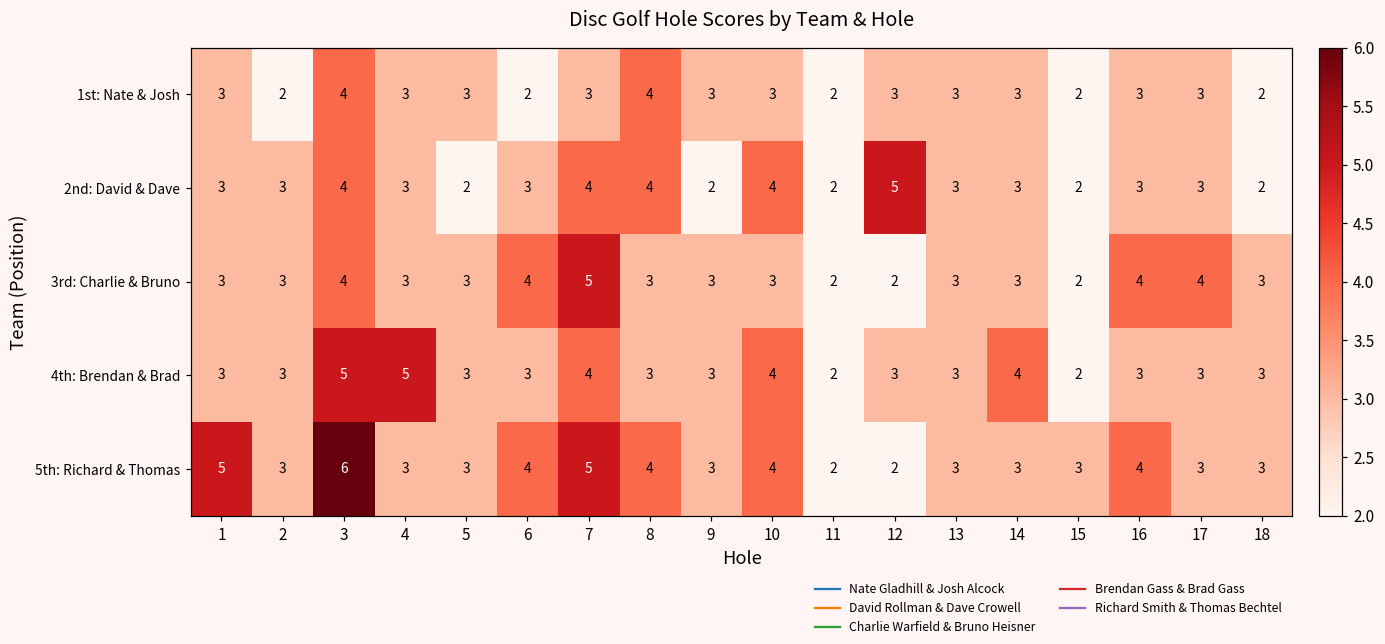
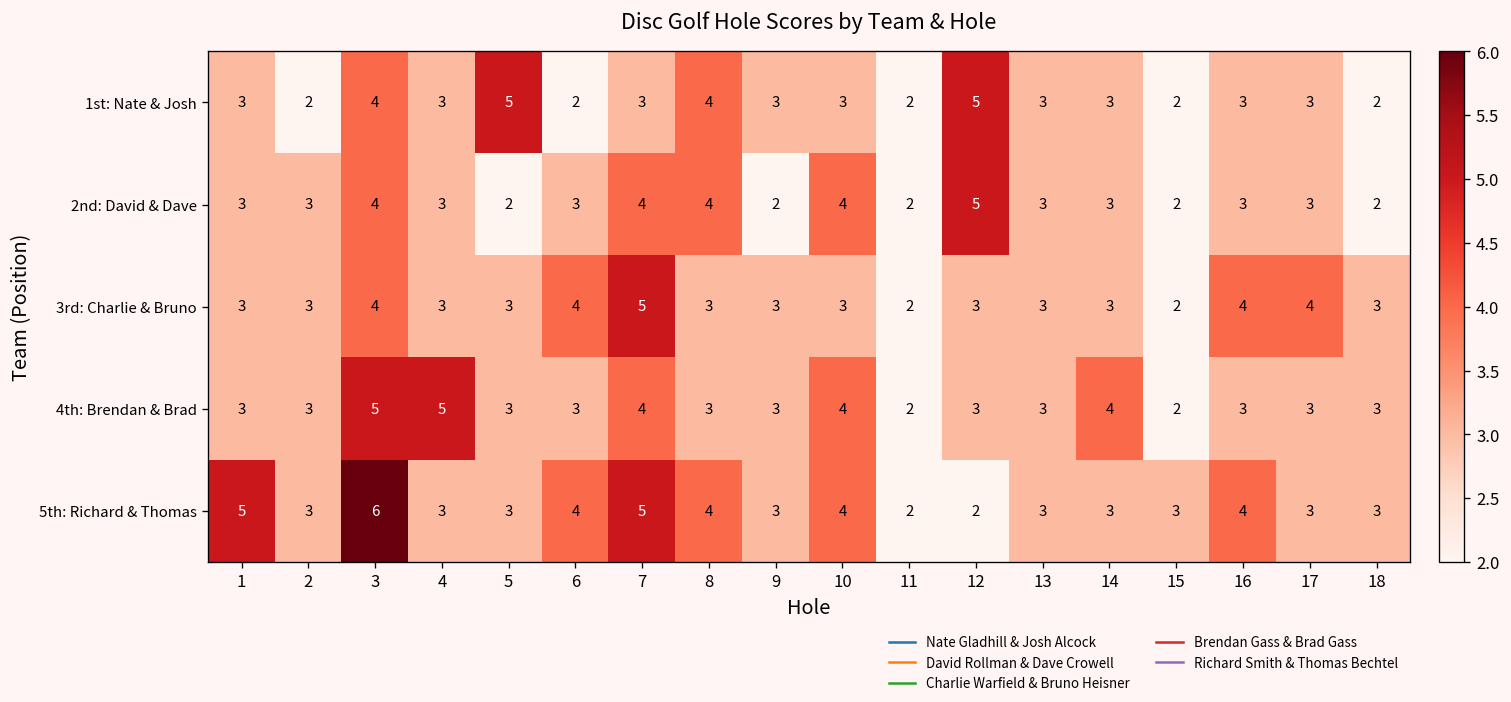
  {
    "1st: Nate & Josh": {
      "1": 3,
      "2": 2,
      "3": 4,
      "4": 3,
-     "5": 3,
+     "5": 5,
      "6": 2,
      "7": 3,
      "8": 4,
      "9": 3,
      "10": 3,
      "11": 2,
-     "12": 3,
+     "12": 5,
      "13": 3,
      "14": 3,
      "15": 2,
      "16": 3,
      "17": 3,
      "18": 2
    },
    "2nd: David & Dave": {
      "1": 3,
      "2": 3,
      "3": 4,
      "4": 3,
      "5": 2,
      "6": 3,
      "7": 4,
      "8": 4,
      "9": 2,
      "10": 4,
      "11": 2,
      "12": 5,
      "13": 3,
      "14": 3,
      "15": 2,
      "16": 3,
      "17": 3,
      "18": 2
    },
    "3rd: Charlie & Bruno": {
      "1": 3,
      "2": 3,
      "3": 4,
      "4": 3,
      "5": 3,
      "6": 4,
      "7": 5,
      "8": 3,
      "9": 3,
      "10": 3,
      "11": 2,
-     "12": 2,
+     "12": 3,
      "13": 3,
      "14": 3,
      "15": 2,
      "16": 4,
      "17": 4,
      "18": 3
    },
    "4th: Brendan & Brad": {
      "1": 3,
      "2": 3,
      "3": 5,
      "4": 5,
      "5": 3,
      "6": 3,
      "7": 4,
      "8": 3,
      "9": 3,
      "10": 4,
      "11": 2,
      "12": 3,
      "13": 3,
      "14": 4,
      "15": 2,
      "16": 3,
      "17": 3,
      "18": 3
    },
    "5th: Richard & Thomas": {
      "1": 5,
      "2": 3,
      "3": 6,
      "4": 3,
      "5": 3,
      "6": 4,
      "7": 5,
      "8": 4,
      "9": 3,
      "10": 4,
      "11": 2,
      "12": 2,
      "13": 3,
      "14": 3,
      "15": 3,
      "16": 4,
      "17": 3,
      "18": 3
    }
  }
